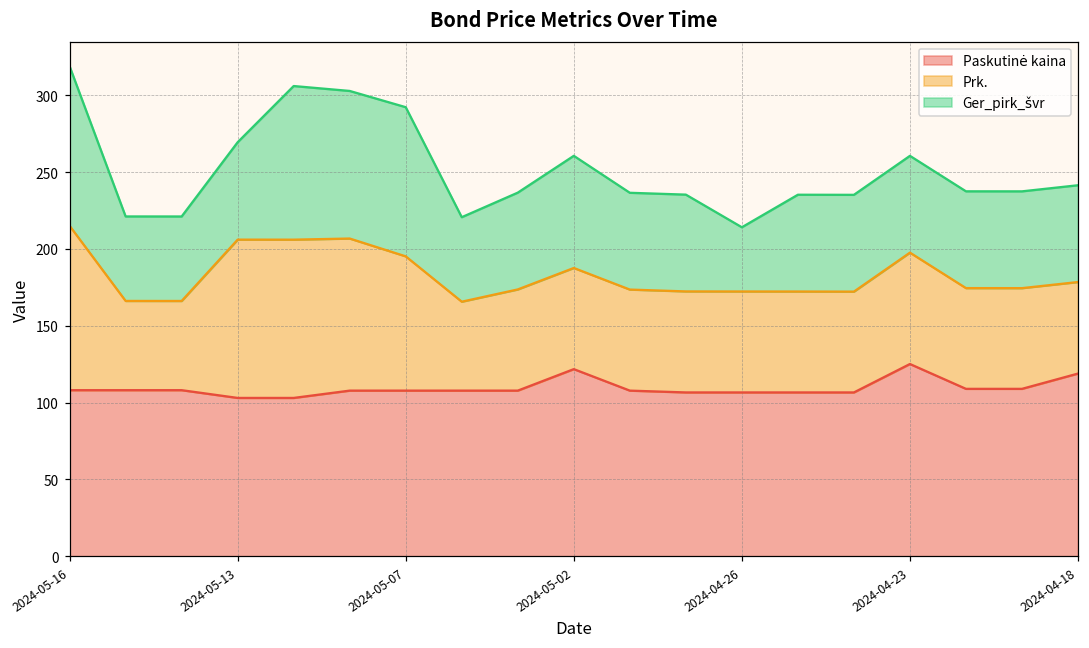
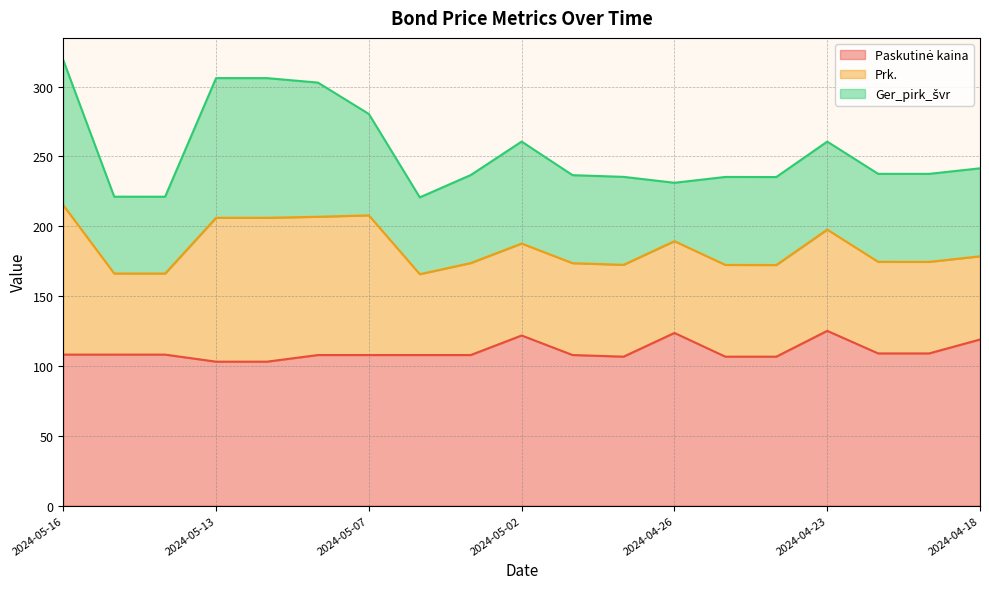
  {
    "Paskutinė kaina": {
      "2024-05-16": 108,
      "2024-05-13": 103,
      "2024-05-07": 108,
      "2024-05-02": 122,
-     "2024-04-26": 107,
+     "2024-04-26": 124,
      "2024-04-23": 125,
      "2024-04-18": 119
    },
    "Prk.": {
      "2024-05-16": 107,
      "2024-05-13": 103,
-     "2024-05-07": 87,
+     "2024-05-07": 100,
      "2024-05-02": 66,
      "2024-04-26": 66,
      "2024-04-23": 73,
      "2024-04-18": 60
    },
    "Ger_pirk_švr": {
      "2024-05-16": 104,
-     "2024-05-13": 63,
-     "2024-05-07": 97,
+     "2024-05-13": 100,
+     "2024-05-07": 73,
      "2024-05-02": 73,
      "2024-04-26": 42,
      "2024-04-23": 63,
      "2024-04-18": 63
    }
  }
